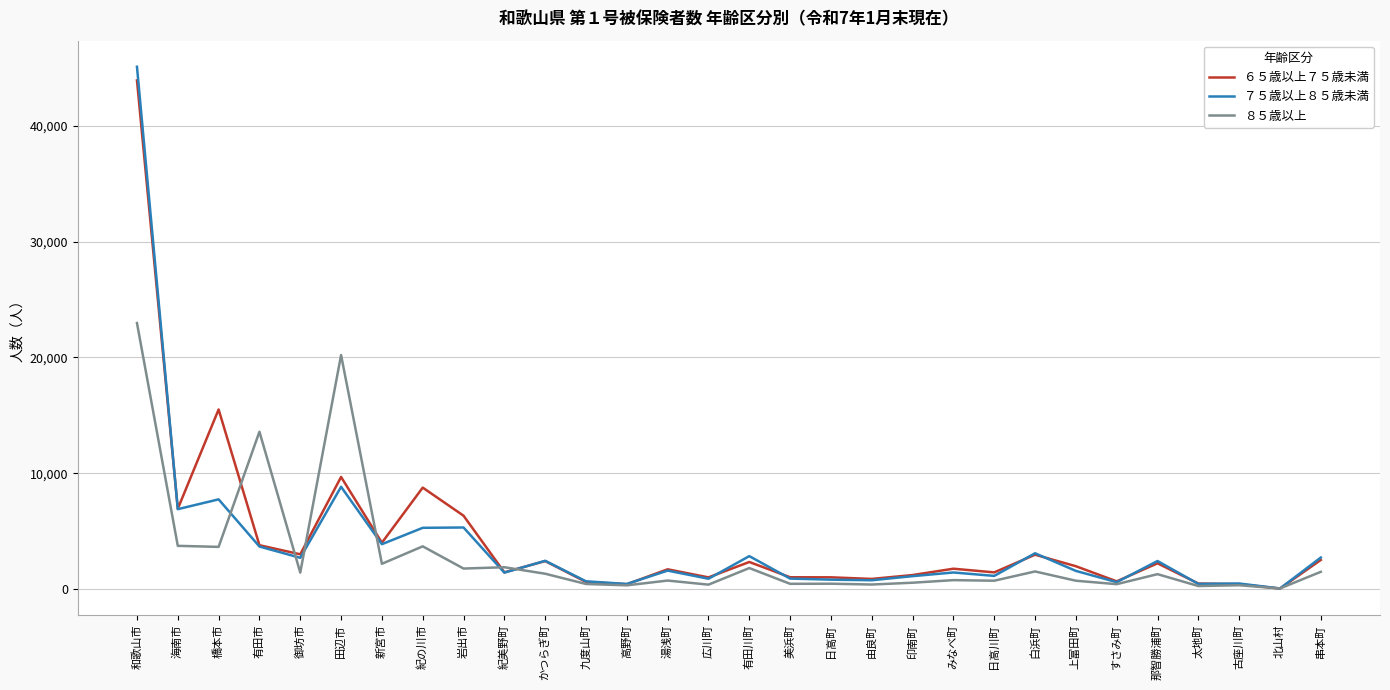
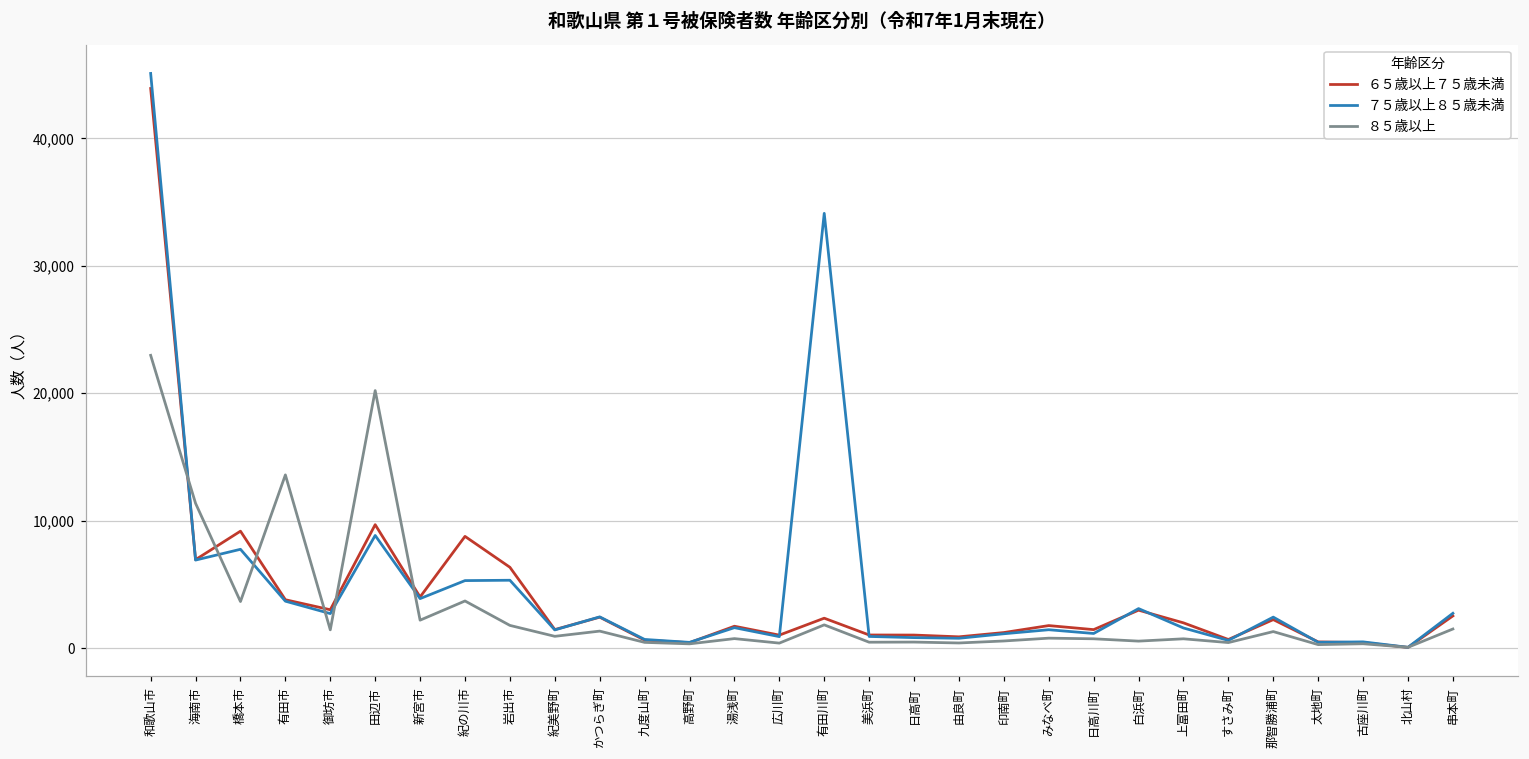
  {
    "６５歳以上７５歳未満": {
      "和歌山市": "43,900",
-     "橋本市": "15,500",
+     "橋本市": "9,200",
      "御坊市": "3,000",
      "田辺市": "9,700",
      "紀の川市": "8,800",
      "岩出市": "6,300",
      "有田川町": "2,300",
      "みなべ町": "1,800",
      "日高川町": "1,400",
      "上富田町": "2,000"
    },
    "７５歳以上８５歳未満": {
      "和歌山市": "45,100",
      "橋本市": "7,800",
      "御坊市": "2,700",
      "田辺市": "8,800",
      "紀の川市": "5,300",
      "岩出市": "5,300",
-     "有田川町": "2,900",
+     "有田川町": "34,100",
      "みなべ町": "1,400",
      "日高川町": "1,100",
      "上富田町": "1,600"
    },
    "８５歳以上": {
      "和歌山市": "23,000",
-     "海南市": "3,700",
+     "海南市": "11,400",
      "橋本市": "3,600",
      "有田市": "13,600",
      "御坊市": "1,400",
      "田辺市": "20,200",
      "新宮市": "2,200",
      "紀の川市": "3,700",
      "岩出市": "1,800",
-     "紀美野町": "1,900",
+     "紀美野町": "900",
      "かつらぎ町": "1,300",
      "湯浅町": "700",
      "広川町": "400",
      "有田川町": "1,800",
      "美浜町": "500",
      "日高町": "500",
      "由良町": "400",
      "印南町": "600",
      "みなべ町": "800",
      "日高川町": "700",
-     "白浜町": "1,500",
+     "白浜町": "500",
      "上富田町": "700",
      "那智勝浦町": "1,300",
      "串本町": "1,500"
    }
  }
